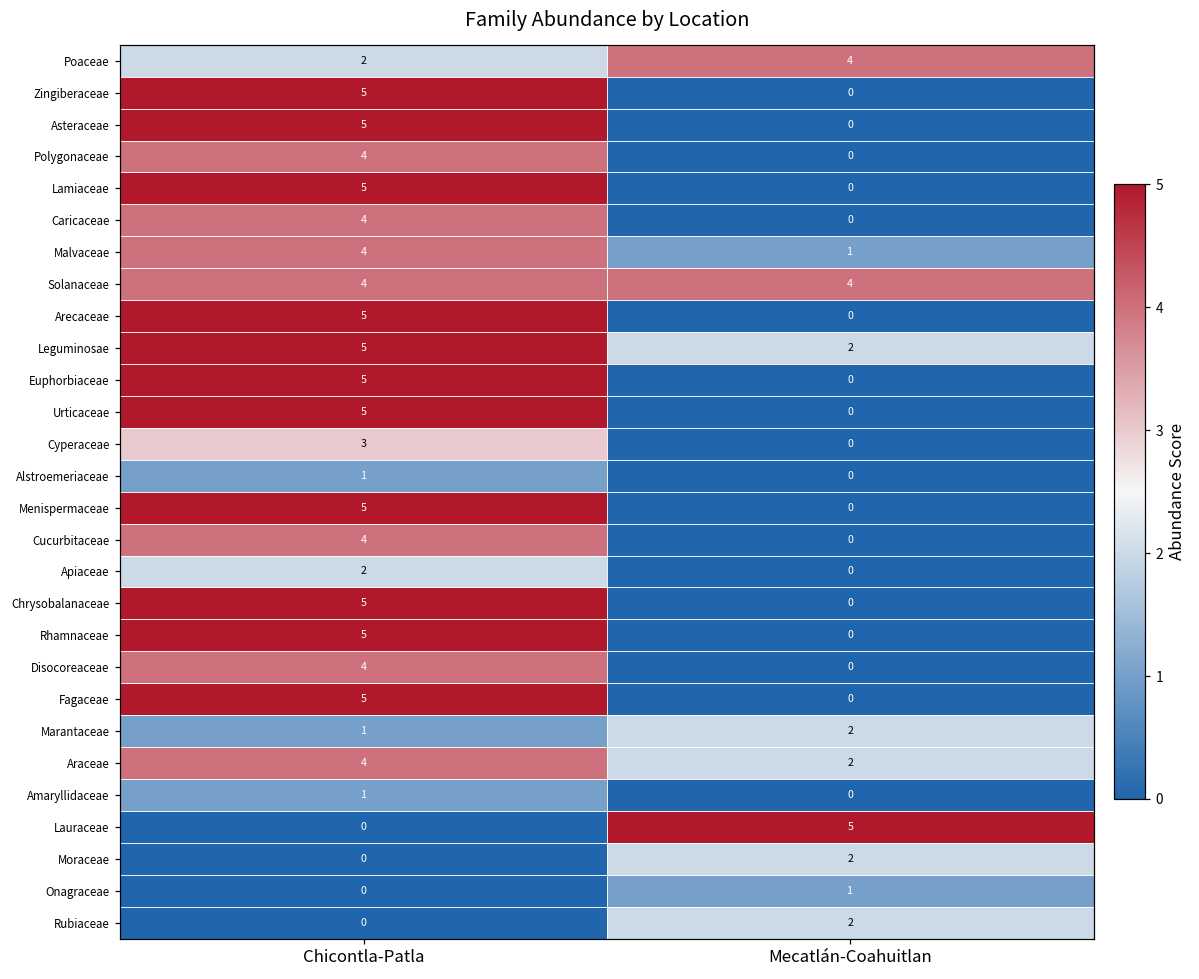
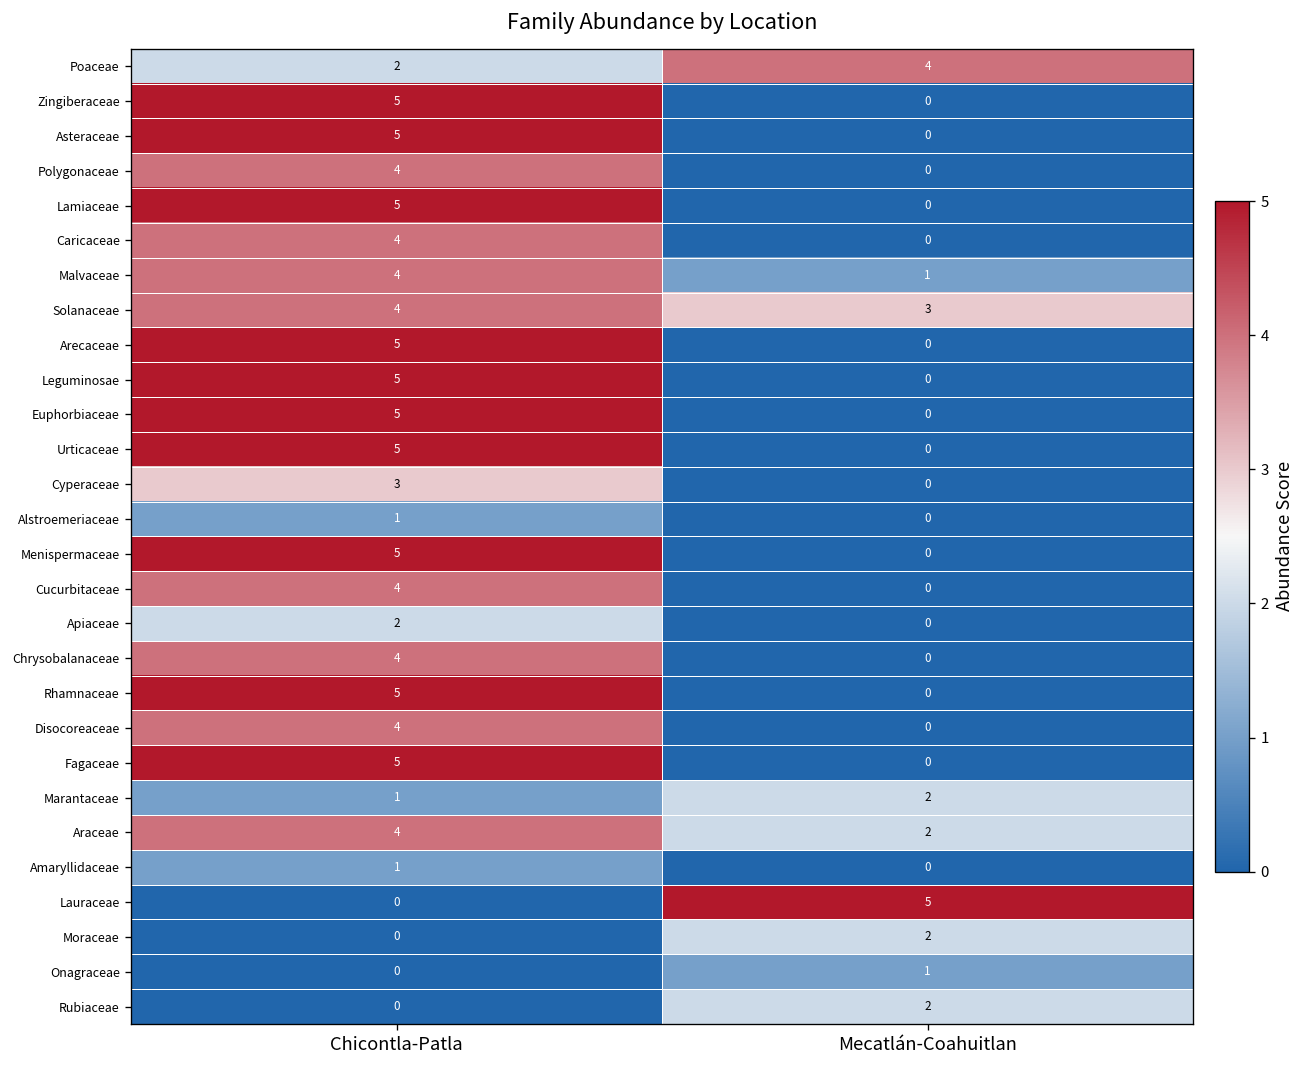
  {
    "Poaceae": {
      "Chicontla-Patla": 2,
      "Mecatlán-Coahuitlan": 4
    },
    "Zingiberaceae": {
      "Chicontla-Patla": 5,
      "Mecatlán-Coahuitlan": 0
    },
    "Asteraceae": {
      "Chicontla-Patla": 5,
      "Mecatlán-Coahuitlan": 0
    },
    "Polygonaceae": {
      "Chicontla-Patla": 4,
      "Mecatlán-Coahuitlan": 0
    },
    "Lamiaceae": {
      "Chicontla-Patla": 5,
      "Mecatlán-Coahuitlan": 0
    },
    "Caricaceae": {
      "Chicontla-Patla": 4,
      "Mecatlán-Coahuitlan": 0
    },
    "Malvaceae": {
      "Chicontla-Patla": 4,
      "Mecatlán-Coahuitlan": 1
    },
    "Solanaceae": {
      "Chicontla-Patla": 4,
-     "Mecatlán-Coahuitlan": 4
+     "Mecatlán-Coahuitlan": 3
    },
    "Arecaceae": {
      "Chicontla-Patla": 5,
      "Mecatlán-Coahuitlan": 0
    },
    "Leguminosae": {
      "Chicontla-Patla": 5,
-     "Mecatlán-Coahuitlan": 2
+     "Mecatlán-Coahuitlan": 0
    },
    "Euphorbiaceae": {
      "Chicontla-Patla": 5,
      "Mecatlán-Coahuitlan": 0
    },
    "Urticaceae": {
      "Chicontla-Patla": 5,
      "Mecatlán-Coahuitlan": 0
    },
    "Cyperaceae": {
      "Chicontla-Patla": 3,
      "Mecatlán-Coahuitlan": 0
    },
    "Alstroemeriaceae": {
      "Chicontla-Patla": 1,
      "Mecatlán-Coahuitlan": 0
    },
    "Menispermaceae": {
      "Chicontla-Patla": 5,
      "Mecatlán-Coahuitlan": 0
    },
    "Cucurbitaceae": {
      "Chicontla-Patla": 4,
      "Mecatlán-Coahuitlan": 0
    },
    "Apiaceae": {
      "Chicontla-Patla": 2,
      "Mecatlán-Coahuitlan": 0
    },
    "Chrysobalanaceae": {
-     "Chicontla-Patla": 5,
+     "Chicontla-Patla": 4,
      "Mecatlán-Coahuitlan": 0
    },
    "Rhamnaceae": {
      "Chicontla-Patla": 5,
      "Mecatlán-Coahuitlan": 0
    },
    "Disocoreaceae": {
      "Chicontla-Patla": 4,
      "Mecatlán-Coahuitlan": 0
    },
    "Fagaceae": {
      "Chicontla-Patla": 5,
      "Mecatlán-Coahuitlan": 0
    },
    "Marantaceae": {
      "Chicontla-Patla": 1,
      "Mecatlán-Coahuitlan": 2
    },
    "Araceae": {
      "Chicontla-Patla": 4,
      "Mecatlán-Coahuitlan": 2
    },
    "Amaryllidaceae": {
      "Chicontla-Patla": 1,
      "Mecatlán-Coahuitlan": 0
    },
    "Lauraceae": {
      "Chicontla-Patla": 0,
      "Mecatlán-Coahuitlan": 5
    },
    "Moraceae": {
      "Chicontla-Patla": 0,
      "Mecatlán-Coahuitlan": 2
    },
    "Onagraceae": {
      "Chicontla-Patla": 0,
      "Mecatlán-Coahuitlan": 1
    },
    "Rubiaceae": {
      "Chicontla-Patla": 0,
      "Mecatlán-Coahuitlan": 2
    }
  }
